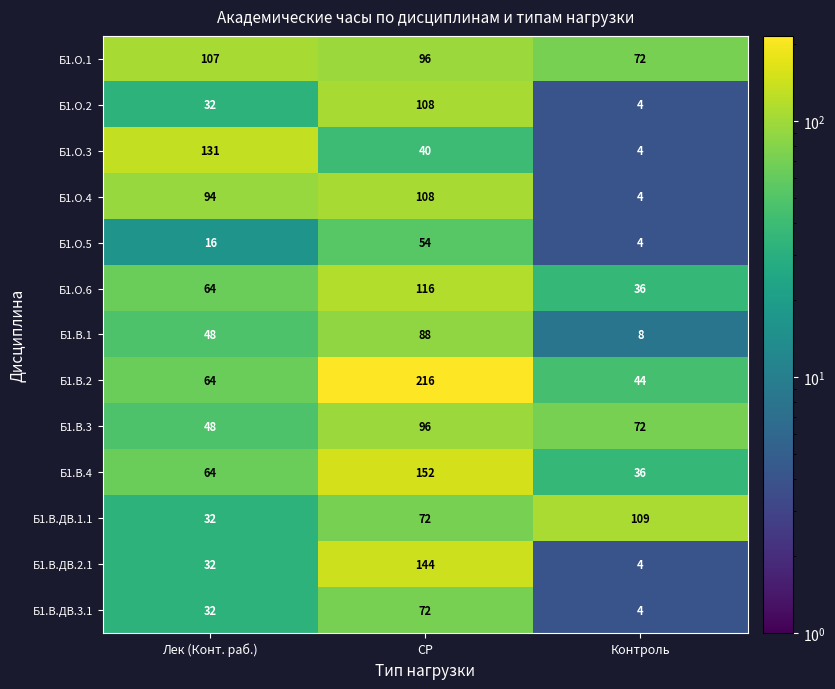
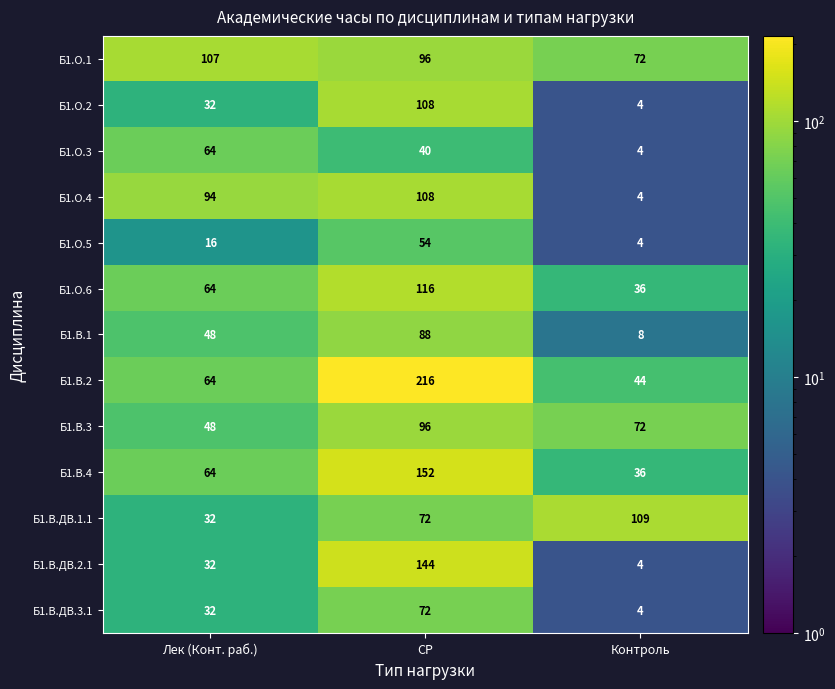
  {
    "Б1.О.1": {
      "Лек (Конт. раб.)": 107,
      "СР": 96,
      "Контроль": 72
    },
    "Б1.О.2": {
      "Лек (Конт. раб.)": 32,
      "СР": 108,
      "Контроль": 4
    },
    "Б1.О.3": {
-     "Лек (Конт. раб.)": 131,
+     "Лек (Конт. раб.)": 64,
      "СР": 40,
      "Контроль": 4
    },
    "Б1.О.4": {
      "Лек (Конт. раб.)": 94,
      "СР": 108,
      "Контроль": 4
    },
    "Б1.О.5": {
      "Лек (Конт. раб.)": 16,
      "СР": 54,
      "Контроль": 4
    },
    "Б1.О.6": {
      "Лек (Конт. раб.)": 64,
      "СР": 116,
      "Контроль": 36
    },
    "Б1.В.1": {
      "Лек (Конт. раб.)": 48,
      "СР": 88,
      "Контроль": 8
    },
    "Б1.В.2": {
      "Лек (Конт. раб.)": 64,
      "СР": 216,
      "Контроль": 44
    },
    "Б1.В.3": {
      "Лек (Конт. раб.)": 48,
      "СР": 96,
      "Контроль": 72
    },
    "Б1.В.4": {
      "Лек (Конт. раб.)": 64,
      "СР": 152,
      "Контроль": 36
    },
    "Б1.В.ДВ.1.1": {
      "Лек (Конт. раб.)": 32,
      "СР": 72,
      "Контроль": 109
    },
    "Б1.В.ДВ.2.1": {
      "Лек (Конт. раб.)": 32,
      "СР": 144,
      "Контроль": 4
    },
    "Б1.В.ДВ.3.1": {
      "Лек (Конт. раб.)": 32,
      "СР": 72,
      "Контроль": 4
    }
  }
